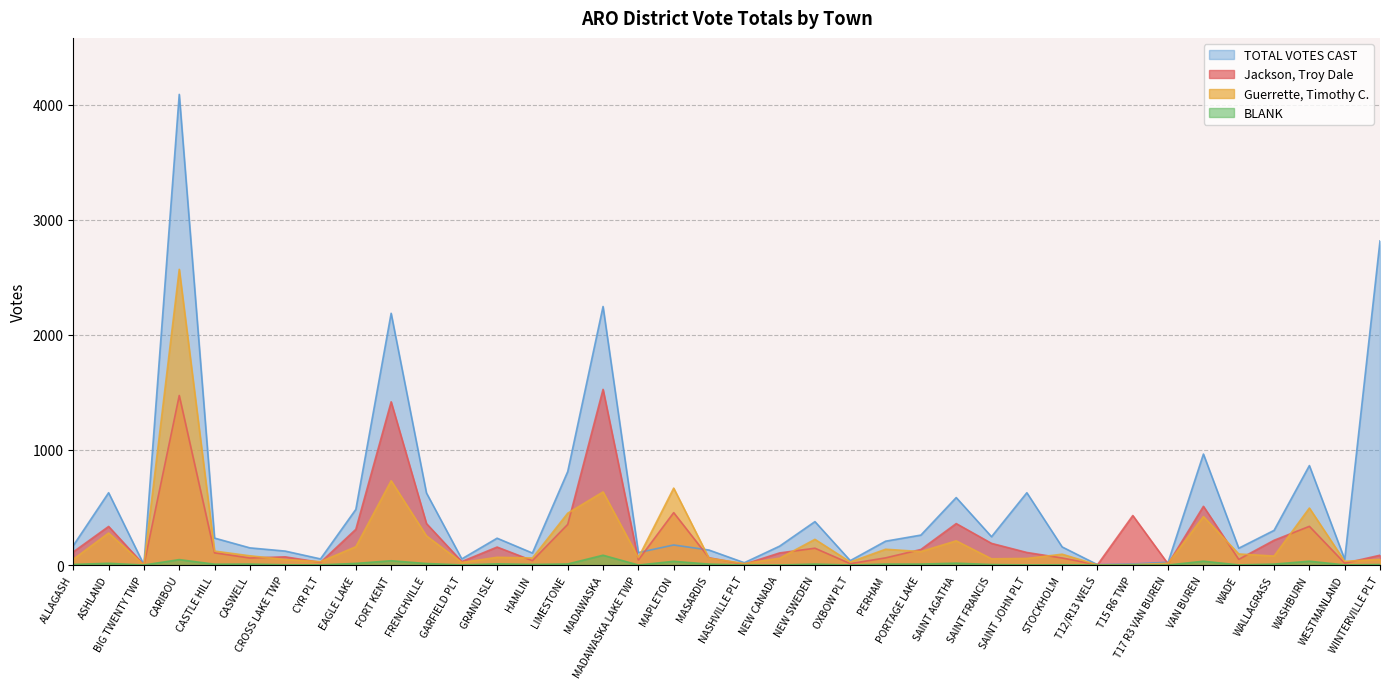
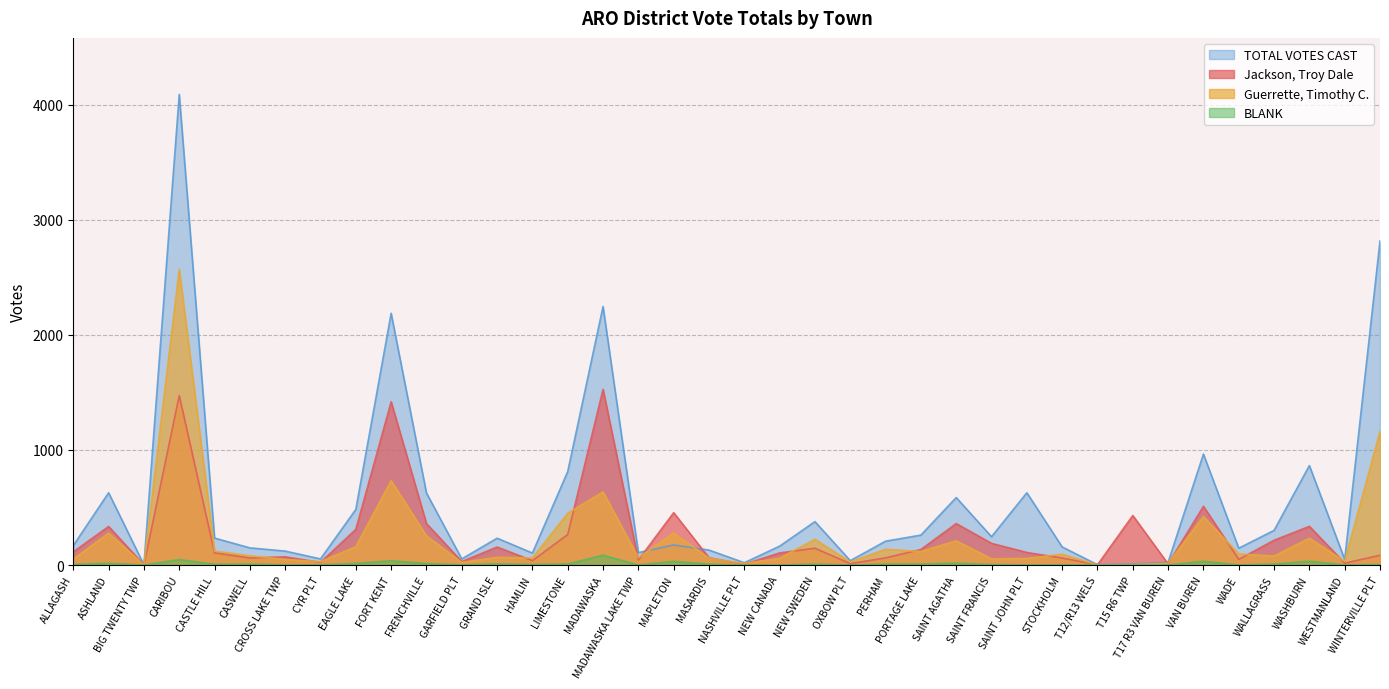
  {
    "TOTAL VOTES CAST": {
      "ALLAGASH": 170,
      "ASHLAND": 630,
      "CARIBOU": 4090,
      "CASTLE HILL": 230,
      "CASWELL": 150,
      "CROSS LAKE TWP": 120,
      "CYR PLT": 50,
      "EAGLE LAKE": 480,
      "FORT KENT": 2190,
      "FRENCHVILLE": 630,
      "GARFIELD PLT": 50,
      "GRAND ISLE": 230,
      "HAMLIN": 100,
      "LIMESTONE": 810,
      "MADAWASKA": 2250,
      "MADAWASKA LAKE TWP": 110,
      "MAPLETON": 170,
      "MASARDIS": 130,
      "NEW CANADA": 160,
      "NEW SWEDEN": 380,
      "PERHAM": 210,
      "PORTAGE LAKE": 260,
      "SAINT AGATHA": 590,
      "SAINT FRANCIS": 250,
      "SAINT JOHN PLT": 630,
      "STOCKHOLM": 160,
      "VAN BUREN": 960,
      "WADE": 150,
      "WALLAGRASS": 300,
      "WASHBURN": 860,
      "WINTERVILLE PLT": 2820
    },
    "Jackson, Troy Dale": {
      "ALLAGASH": 110,
      "ASHLAND": 340,
      "CARIBOU": 1470,
      "CROSS LAKE TWP": 70,
      "EAGLE LAKE": 310,
      "FORT KENT": 1420,
      "FRENCHVILLE": 360,
      "GRAND ISLE": 160,
      "HAMLIN": 40,
-     "LIMESTONE": 350,
+     "LIMESTONE": 270,
      "MADAWASKA": 1530,
      "MAPLETON": 460,
      "NEW CANADA": 110,
      "NEW SWEDEN": 150,
      "PERHAM": 60,
      "SAINT AGATHA": 360,
      "SAINT FRANCIS": 190,
      "SAINT JOHN PLT": 110,
      "STOCKHOLM": 60,
      "T15 R6 TWP": 430,
      "VAN BUREN": 510,
      "WADE": 50,
      "WALLAGRASS": 220,
      "WASHBURN": 340,
      "WINTERVILLE PLT": 90
    },
    "Guerrette, Timothy C.": {
      "ALLAGASH": 50,
      "ASHLAND": 280,
      "CARIBOU": 2570,
      "CROSS LAKE TWP": 50,
      "EAGLE LAKE": 160,
      "FORT KENT": 730,
      "FRENCHVILLE": 250,
      "GRAND ISLE": 70,
      "HAMLIN": 60,
      "LIMESTONE": 450,
      "MADAWASKA": 640,
-     "MAPLETON": 670,
+     "MAPLETON": 280,
      "NEW CANADA": 60,
      "NEW SWEDEN": 220,
      "PERHAM": 140,
      "SAINT AGATHA": 210,
      "SAINT FRANCIS": 50,
      "SAINT JOHN PLT": 60,
      "STOCKHOLM": 90,
      "VAN BUREN": 420,
      "WADE": 100,
      "WALLAGRASS": 80,
-     "WASHBURN": 500,
-     "WINTERVILLE PLT": 50
+     "WASHBURN": 230,
+     "WINTERVILLE PLT": 1160
    },
    "BLANK": {
      "ALLAGASH": 10,
      "ASHLAND": 20,
      "CARIBOU": 50,
      "CASTLE HILL": 10,
      "CASWELL": 10,
      "CROSS LAKE TWP": 0,
      "EAGLE LAKE": 10,
      "FORT KENT": 40,
      "FRENCHVILLE": 10,
      "GRAND ISLE": 10,
      "HAMLIN": 10,
      "LIMESTONE": 10,
      "MADAWASKA": 90,
      "MADAWASKA LAKE TWP": 0,
      "MAPLETON": 30,
      "MASARDIS": 10,
      "NEW CANADA": 0,
      "NEW SWEDEN": 10,
      "PERHAM": 10,
      "PORTAGE LAKE": 10,
      "SAINT AGATHA": 20,
      "SAINT FRANCIS": 0,
      "SAINT JOHN PLT": 0,
      "STOCKHOLM": 0,
      "VAN BUREN": 30,
      "WADE": 0,
      "WALLAGRASS": 10,
      "WASHBURN": 30,
      "WINTERVILLE PLT": 0
    }
  }
